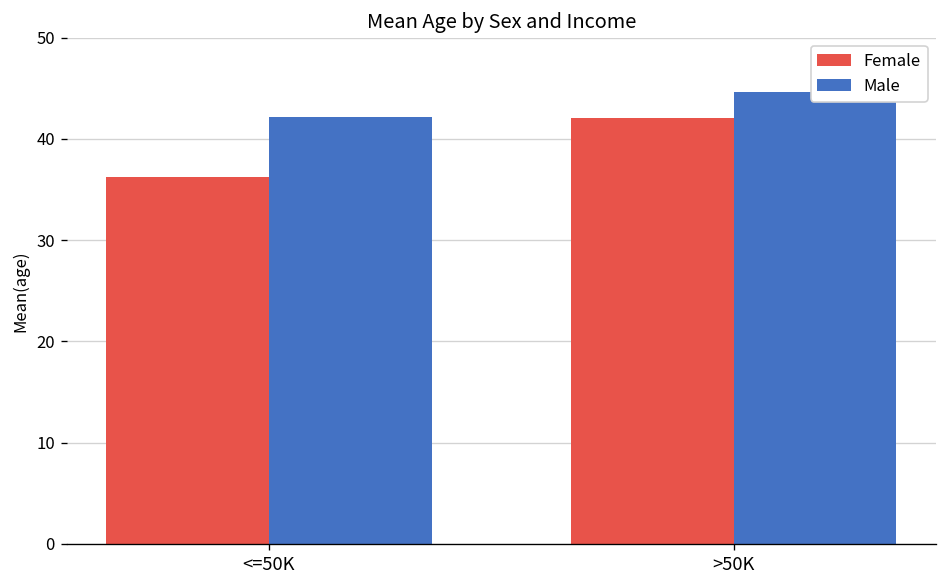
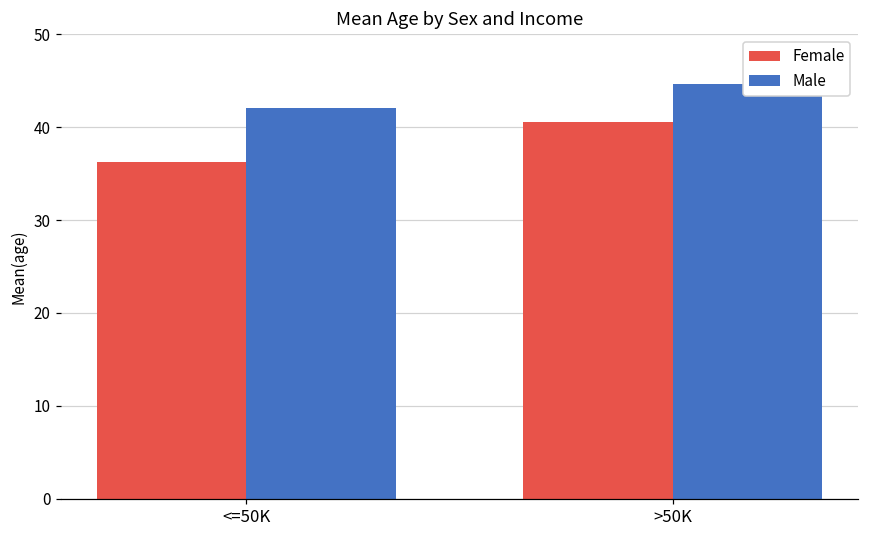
  {
    "Female": {
      "<=50K": 36,
-     ">50K": 42
+     ">50K": 41
    },
    "Male": {
      "<=50K": 42
    }
  }
